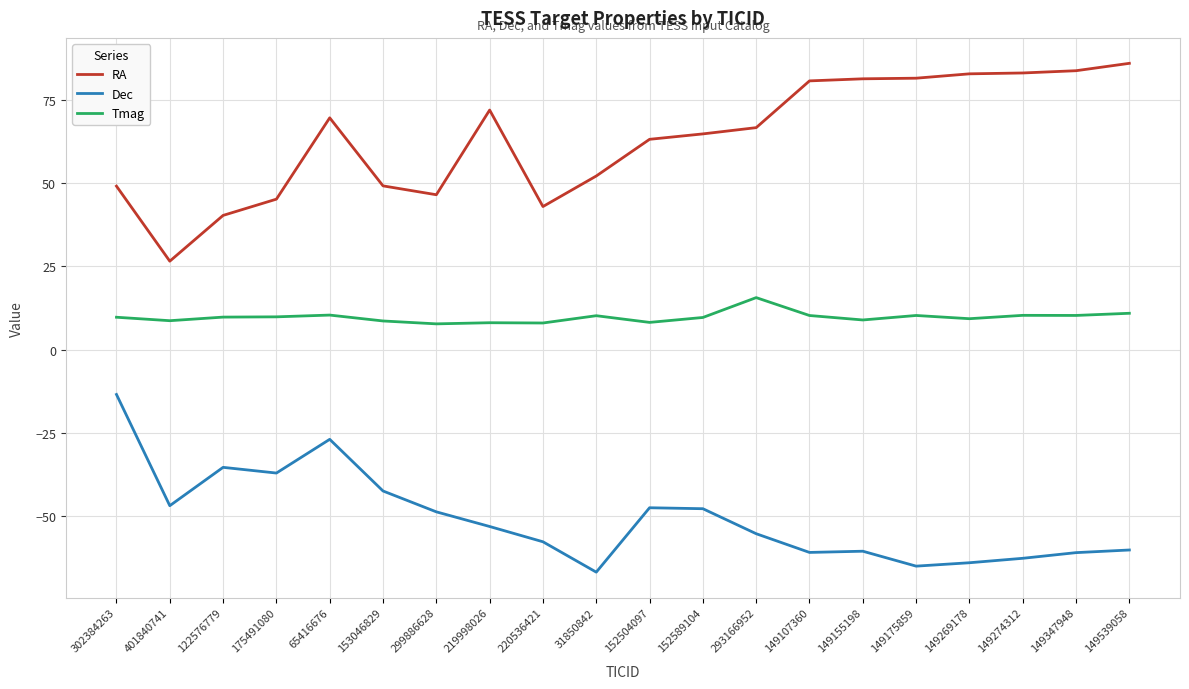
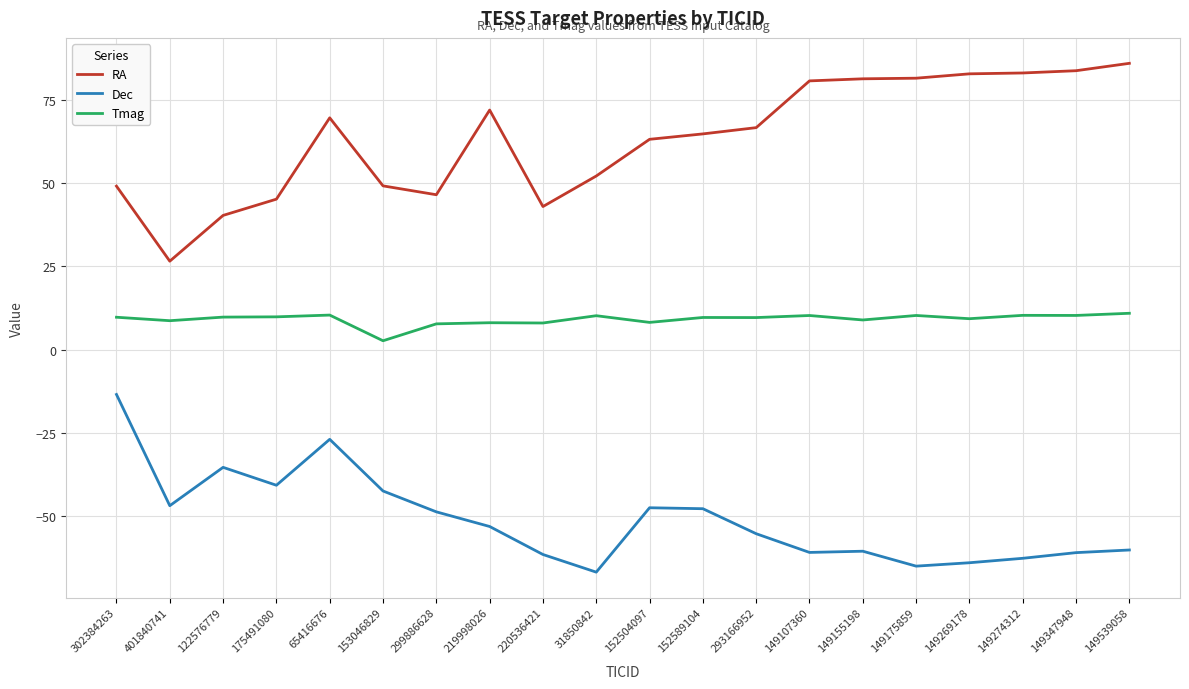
  {
    "RA": {
      "302384263": 49,
      "401840741": 27,
      "122576779": 40,
      "175491080": 45,
      "65416676": 70,
      "153046829": 49,
      "299886628": 47,
      "219998026": 72,
      "220536421": 43,
      "31850842": 52,
      "152504097": 63,
      "152589104": 65,
      "293166952": 67,
      "149107360": 81,
      "149155198": 81,
      "149175859": 82,
      "149269178": 83,
      "149274312": 83,
      "149347948": 84,
      "149539058": 86
    },
    "Dec": {
      "302384263": -14,
      "401840741": -47,
      "122576779": -35,
-     "175491080": -37,
+     "175491080": -41,
      "65416676": -27,
      "153046829": -43,
      "299886628": -49,
      "219998026": -53,
-     "220536421": -58,
+     "220536421": -62,
      "31850842": -67,
      "152504097": -48,
      "152589104": -48,
      "293166952": -55,
      "149107360": -61,
      "149155198": -61,
      "149175859": -65,
      "149269178": -64,
      "149274312": -63,
      "149347948": -61,
      "149539058": -60
    },
    "Tmag": {
      "302384263": 10,
      "401840741": 9,
      "122576779": 10,
      "175491080": 10,
      "65416676": 10,
-     "153046829": 9,
+     "153046829": 3,
      "299886628": 8,
      "219998026": 8,
      "220536421": 8,
      "31850842": 10,
      "152504097": 8,
      "152589104": 10,
-     "293166952": 16,
+     "293166952": 10,
      "149107360": 10,
      "149155198": 9,
      "149175859": 10,
      "149269178": 9,
      "149274312": 10,
      "149347948": 10,
      "149539058": 11
    }
  }
